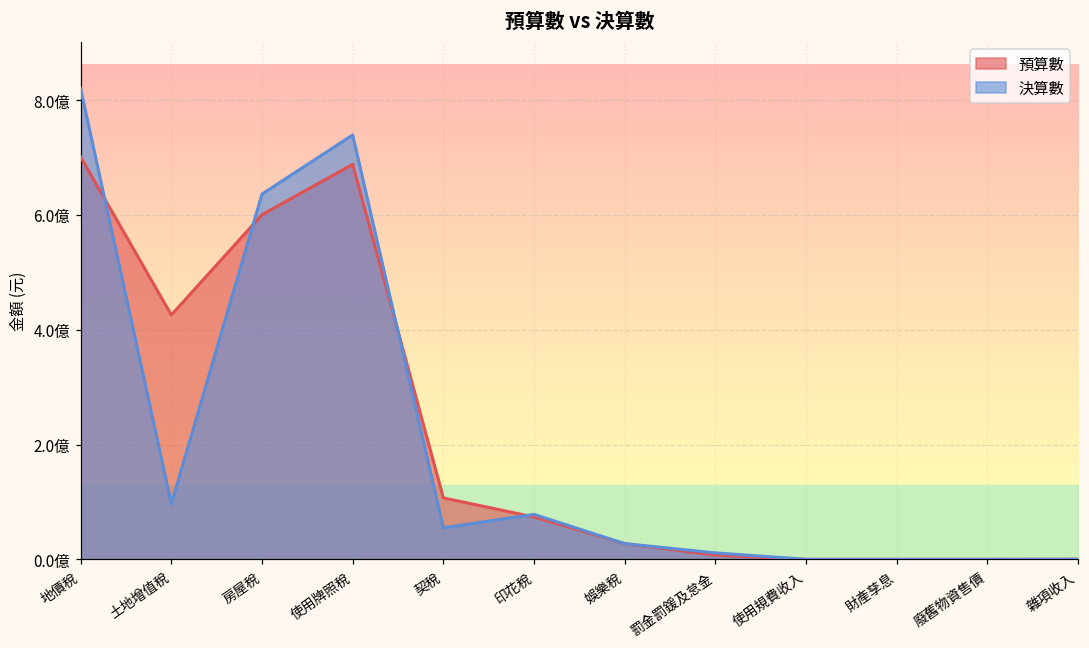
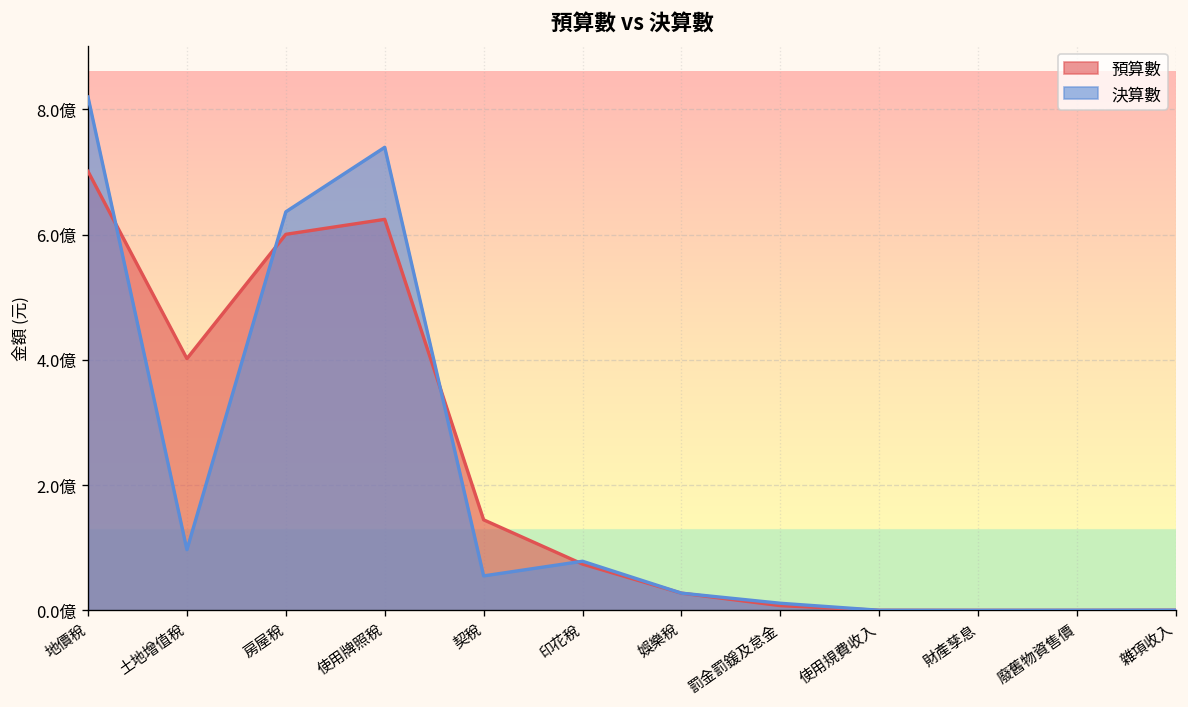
  {
    "預算數": {
      "地價稅": "7.0億",
-     "土地增值稅": "4.3億",
+     "土地增值稅": "4.0億",
      "房屋稅": "6.0億",
-     "使用牌照稅": "6.9億",
-     "契稅": "1.1億"
+     "使用牌照稅": "6.2億",
+     "契稅": "1.4億"
    },
    "決算數": {
      "地價稅": "8.2億",
      "土地增值稅": "1.0億",
      "房屋稅": "6.4億",
      "使用牌照稅": "7.4億",
      "契稅": "0.5億"
    }
  }
